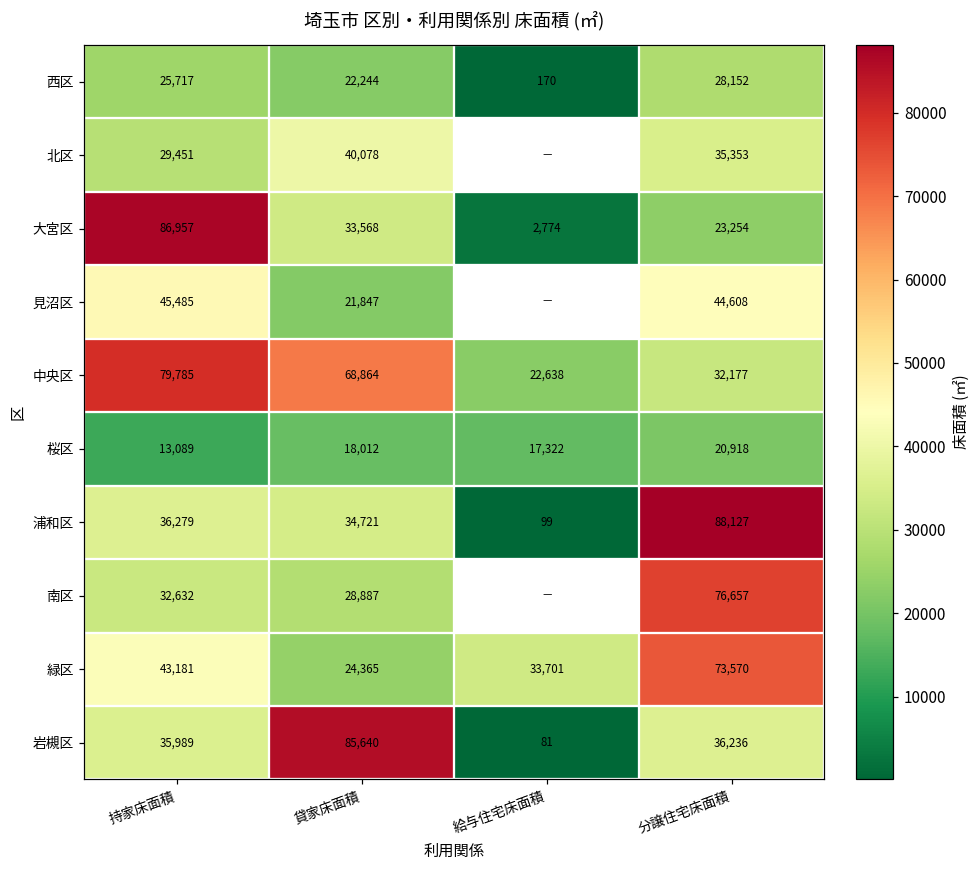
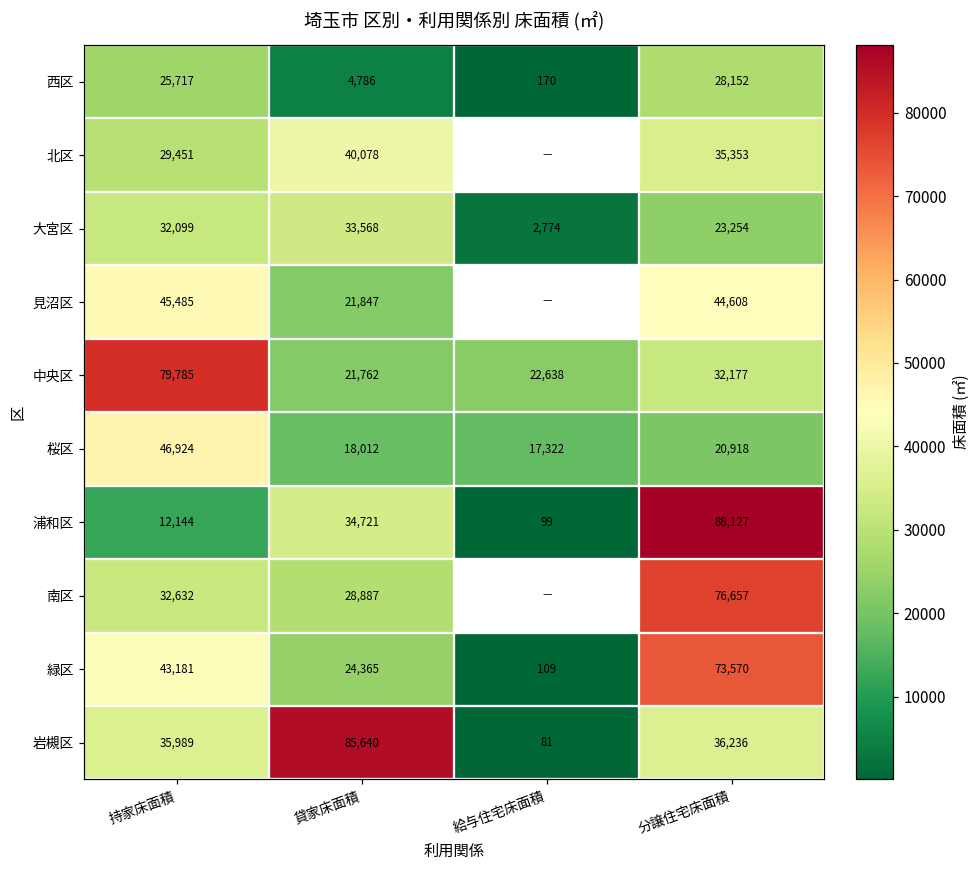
  {
    "西区": {
      "持家床面積": "25,717",
-     "貸家床面積": "22,244",
+     "貸家床面積": "4,786",
      "給与住宅床面積": "170",
      "分譲住宅床面積": "28,152"
    },
    "北区": {
      "持家床面積": "29,451",
      "貸家床面積": "40,078",
      "分譲住宅床面積": "35,353"
    },
    "大宮区": {
-     "持家床面積": "86,957",
+     "持家床面積": "32,099",
      "貸家床面積": "33,568",
      "給与住宅床面積": "2,774",
      "分譲住宅床面積": "23,254"
    },
    "見沼区": {
      "持家床面積": "45,485",
      "貸家床面積": "21,847",
      "分譲住宅床面積": "44,608"
    },
    "中央区": {
      "持家床面積": "79,785",
-     "貸家床面積": "68,864",
+     "貸家床面積": "21,762",
      "給与住宅床面積": "22,638",
      "分譲住宅床面積": "32,177"
    },
    "桜区": {
-     "持家床面積": "13,089",
+     "持家床面積": "46,924",
      "貸家床面積": "18,012",
      "給与住宅床面積": "17,322",
      "分譲住宅床面積": "20,918"
    },
    "浦和区": {
-     "持家床面積": "36,279",
+     "持家床面積": "12,144",
      "貸家床面積": "34,721",
      "給与住宅床面積": "99",
      "分譲住宅床面積": "88,127"
    },
    "南区": {
      "持家床面積": "32,632",
      "貸家床面積": "28,887",
      "分譲住宅床面積": "76,657"
    },
    "緑区": {
      "持家床面積": "43,181",
      "貸家床面積": "24,365",
-     "給与住宅床面積": "33,701",
+     "給与住宅床面積": "109",
      "分譲住宅床面積": "73,570"
    },
    "岩槻区": {
      "持家床面積": "35,989",
      "貸家床面積": "85,640",
      "給与住宅床面積": "81",
      "分譲住宅床面積": "36,236"
    }
  }
